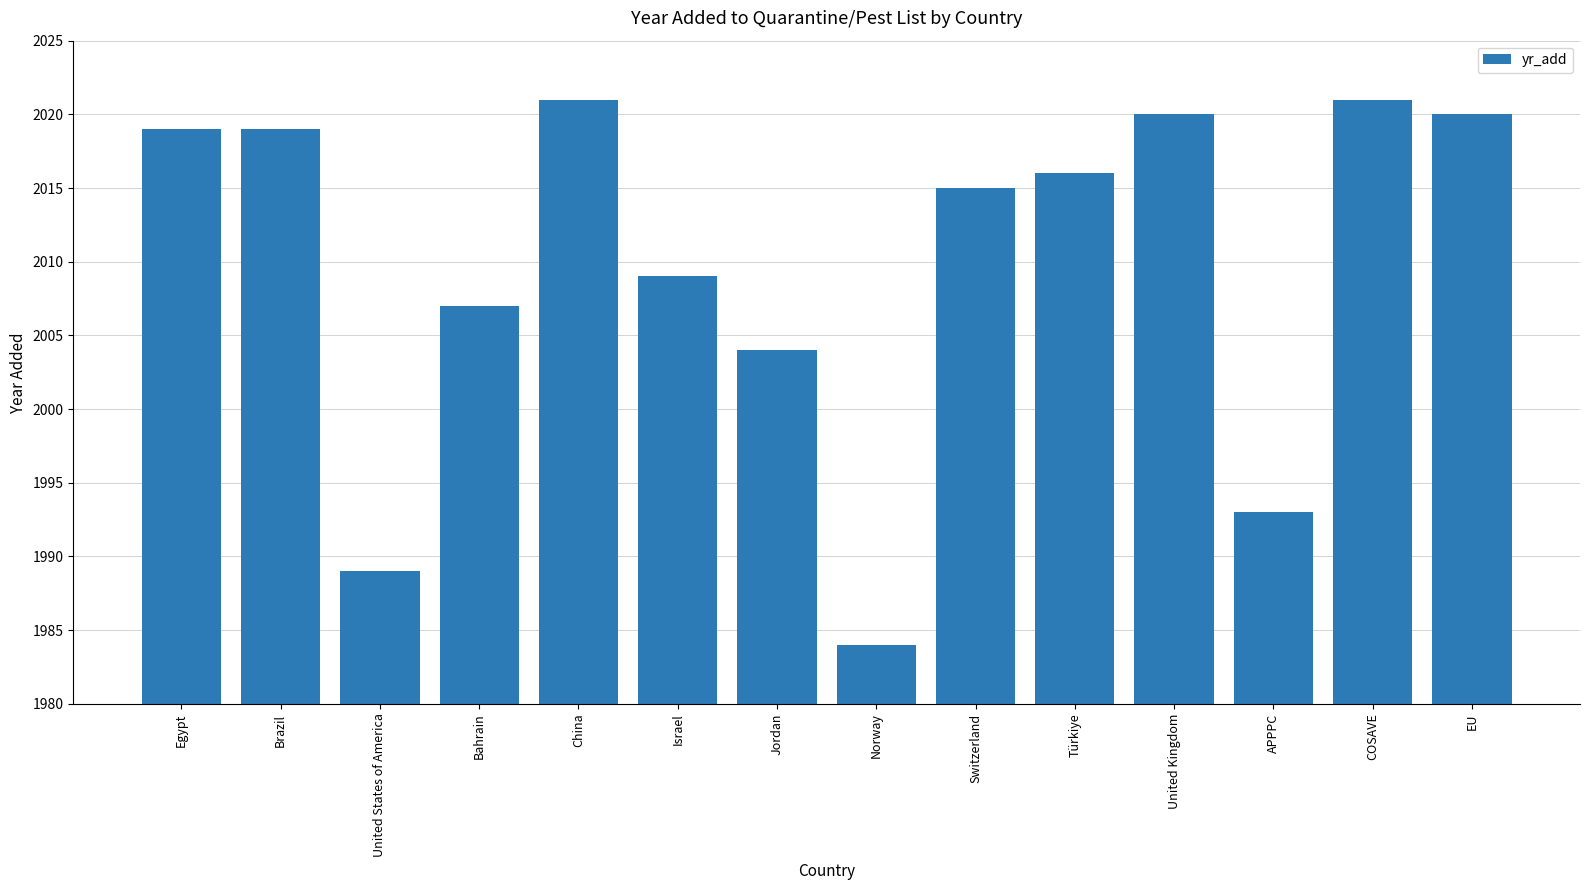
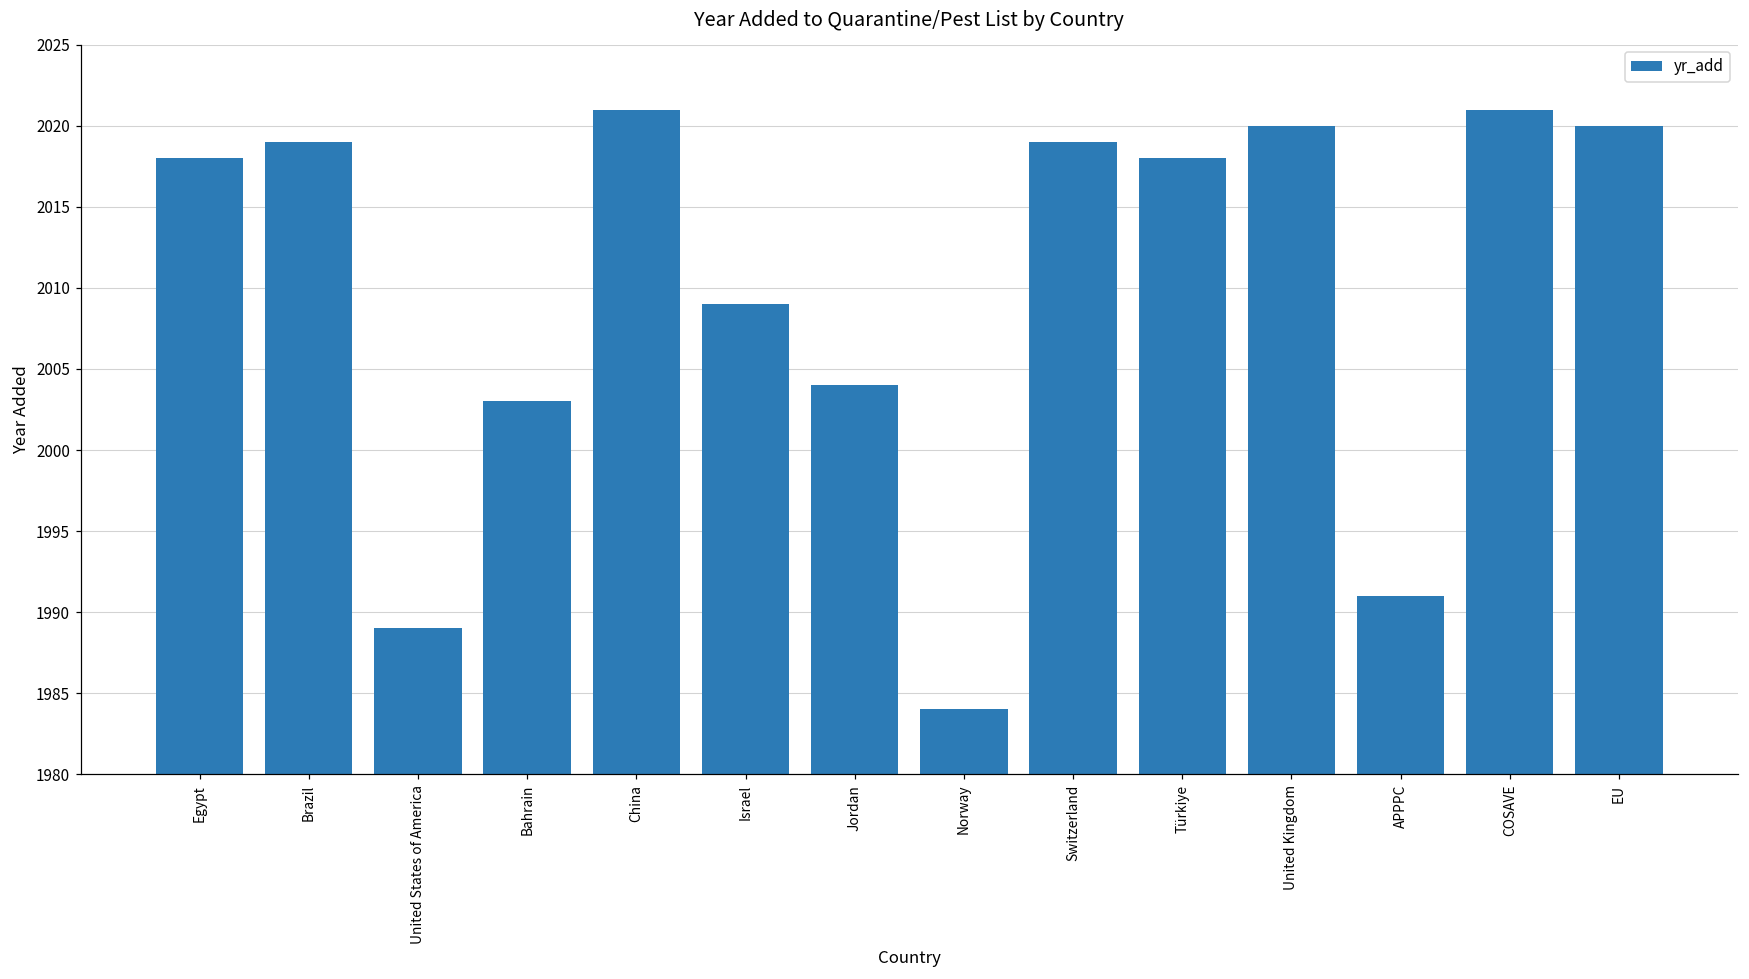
  {
-   "Egypt": 2019,
+   "Egypt": 2018,
    "Brazil": 2019,
    "United States of America": 1989,
-   "Bahrain": 2007,
+   "Bahrain": 2003,
    "China": 2021,
    "Israel": 2009,
    "Jordan": 2004,
    "Norway": 1984,
-   "Switzerland": 2015,
-   "Türkiye": 2016,
+   "Switzerland": 2019,
+   "Türkiye": 2018,
    "United Kingdom": 2020,
-   "APPPC": 1993,
+   "APPPC": 1991,
    "COSAVE": 2021,
    "EU": 2020
  }
